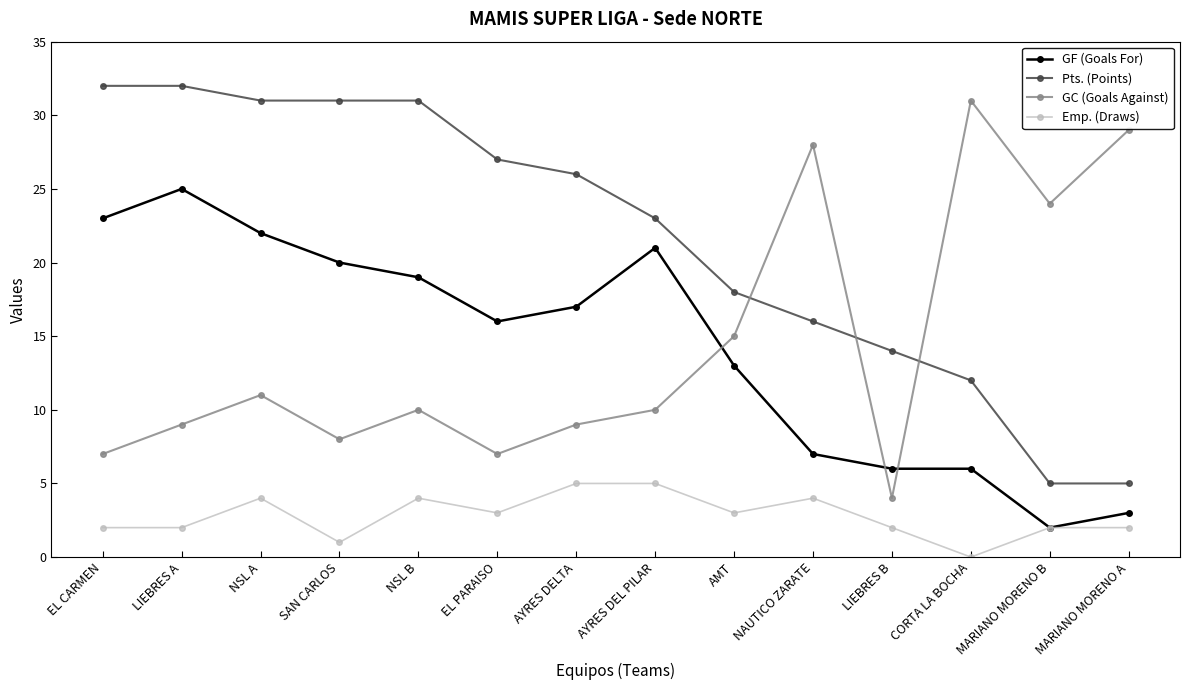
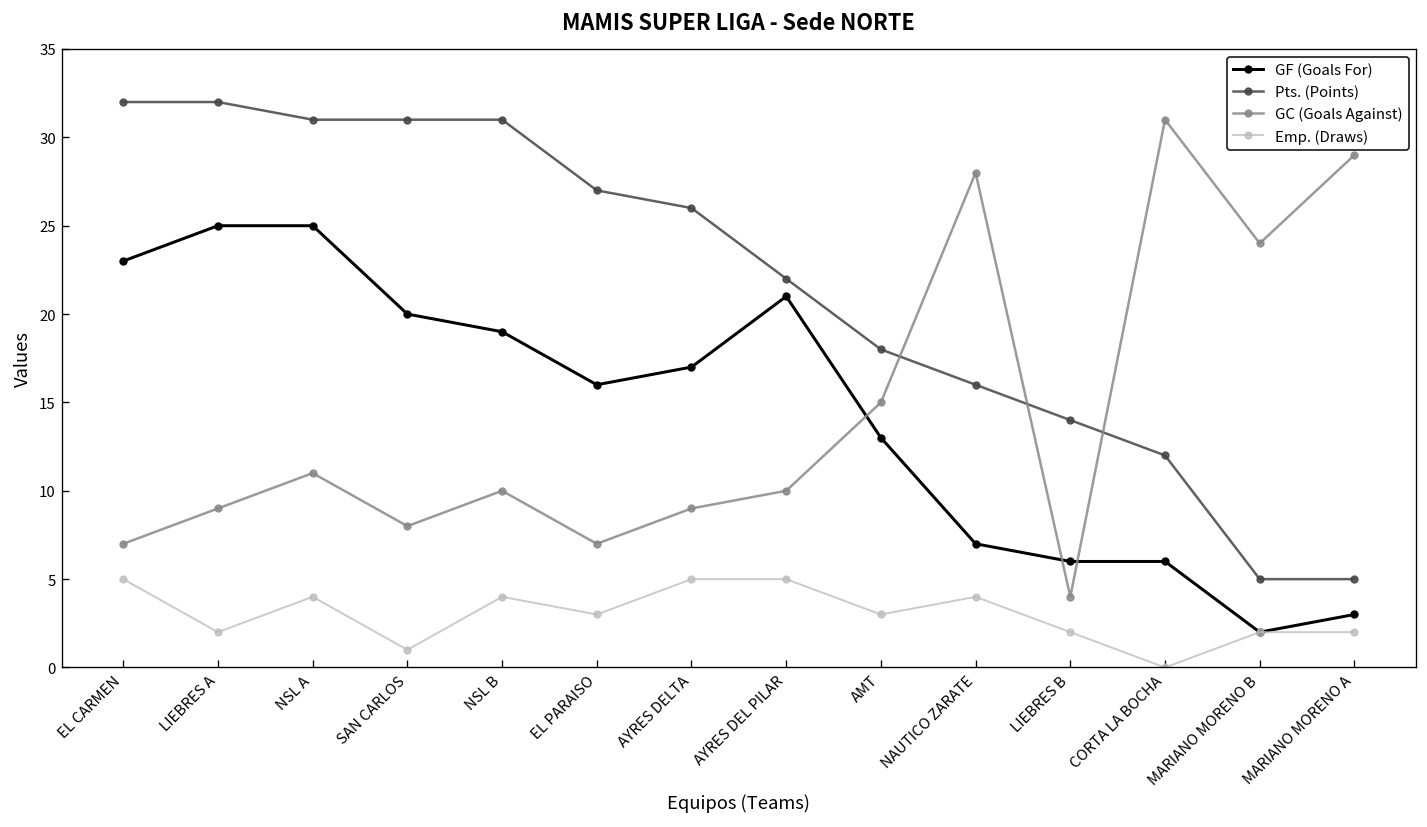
  {
    "GF (Goals For)": {
      "EL CARMEN": 23,
      "LIEBRES A": 25,
-     "NSL A": 22,
+     "NSL A": 25,
      "SAN CARLOS": 20,
      "NSL B": 19,
      "EL PARAISO": 16,
      "AYRES DELTA": 17,
      "AYRES DEL PILAR": 21,
      "AMT": 13,
      "NAUTICO ZARATE": 7,
      "LIEBRES B": 6,
      "CORTA LA BOCHA": 6,
      "MARIANO MORENO A": 3
    },
    "Pts. (Points)": {
      "EL CARMEN": 32,
      "LIEBRES A": 32,
      "NSL A": 31,
      "SAN CARLOS": 31,
      "NSL B": 31,
      "EL PARAISO": 27,
      "AYRES DELTA": 26,
-     "AYRES DEL PILAR": 23,
+     "AYRES DEL PILAR": 22,
      "AMT": 18,
      "NAUTICO ZARATE": 16,
      "LIEBRES B": 14,
      "CORTA LA BOCHA": 12,
      "MARIANO MORENO B": 5,
      "MARIANO MORENO A": 5
    },
    "GC (Goals Against)": {
      "EL CARMEN": 7,
      "LIEBRES A": 9,
      "NSL A": 11,
      "SAN CARLOS": 8,
      "NSL B": 10,
      "EL PARAISO": 7,
      "AYRES DELTA": 9,
      "AYRES DEL PILAR": 10,
      "AMT": 15,
      "NAUTICO ZARATE": 28,
      "LIEBRES B": 4,
      "CORTA LA BOCHA": 31,
      "MARIANO MORENO B": 24,
      "MARIANO MORENO A": 29
    },
    "Emp. (Draws)": {
-     "EL CARMEN": 2,
+     "EL CARMEN": 5,
      "LIEBRES A": 2,
      "NSL A": 4,
      "SAN CARLOS": 1,
      "NSL B": 4,
      "EL PARAISO": 3,
      "AYRES DELTA": 5,
      "AYRES DEL PILAR": 5,
      "AMT": 3,
      "NAUTICO ZARATE": 4,
      "LIEBRES B": 2,
      "CORTA LA BOCHA": 0,
      "MARIANO MORENO A": 2
    }
  }
